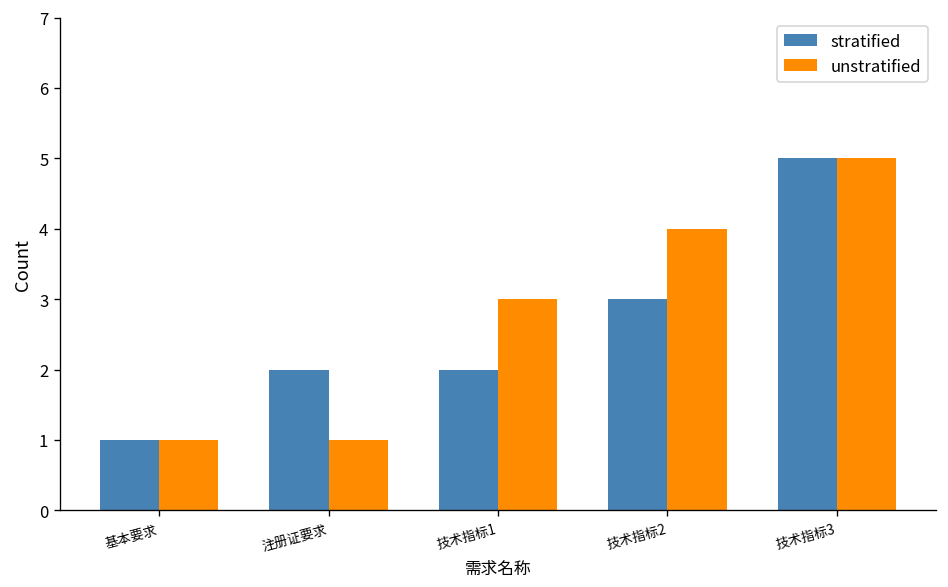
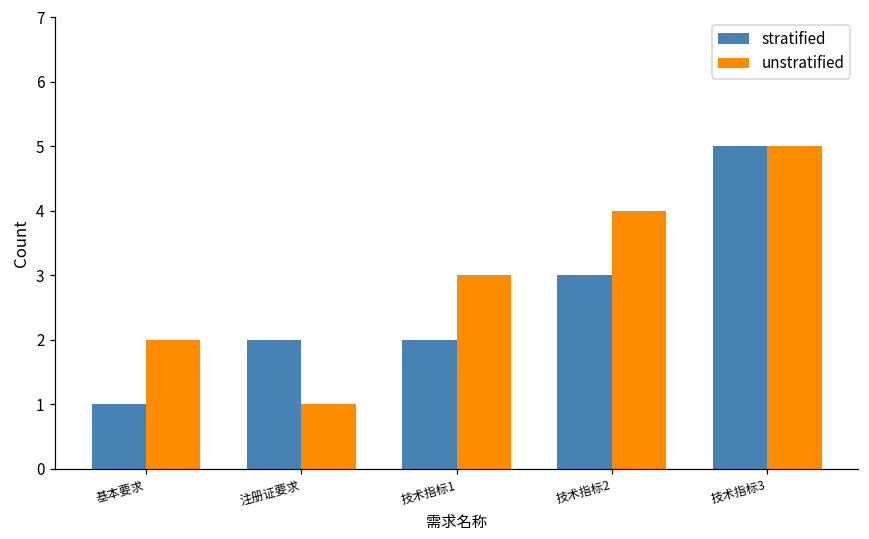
  {
    "stratified": {
      "基本要求": 1,
      "注册证要求": 2,
      "技术指标1": 2,
      "技术指标2": 3,
      "技术指标3": 5
    },
    "unstratified": {
-     "基本要求": 1,
+     "基本要求": 2,
      "注册证要求": 1,
      "技术指标1": 3,
      "技术指标2": 4,
      "技术指标3": 5
    }
  }
